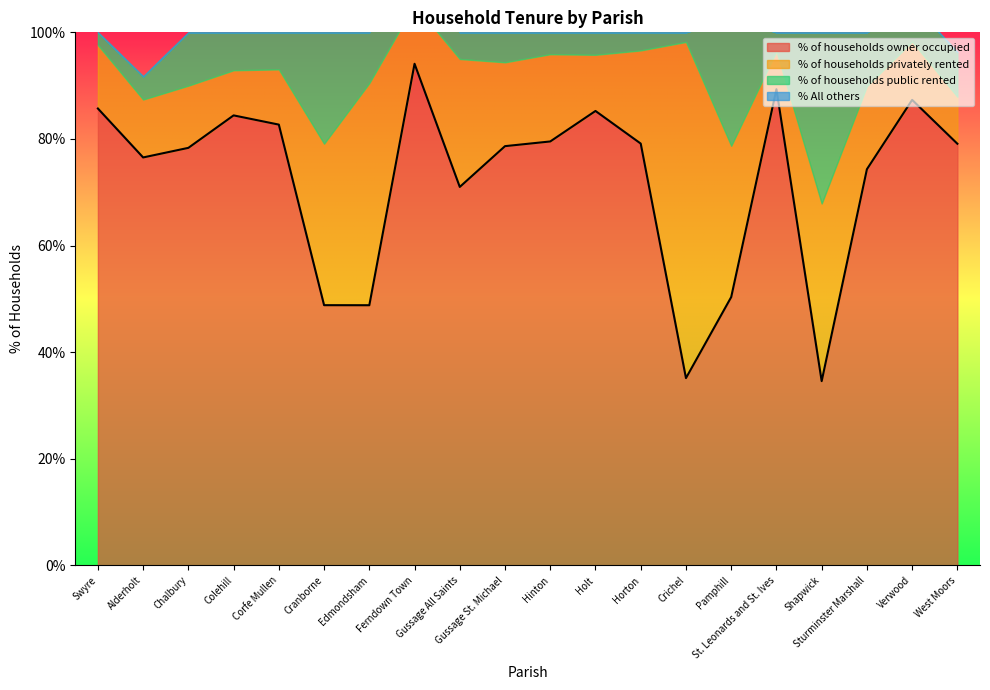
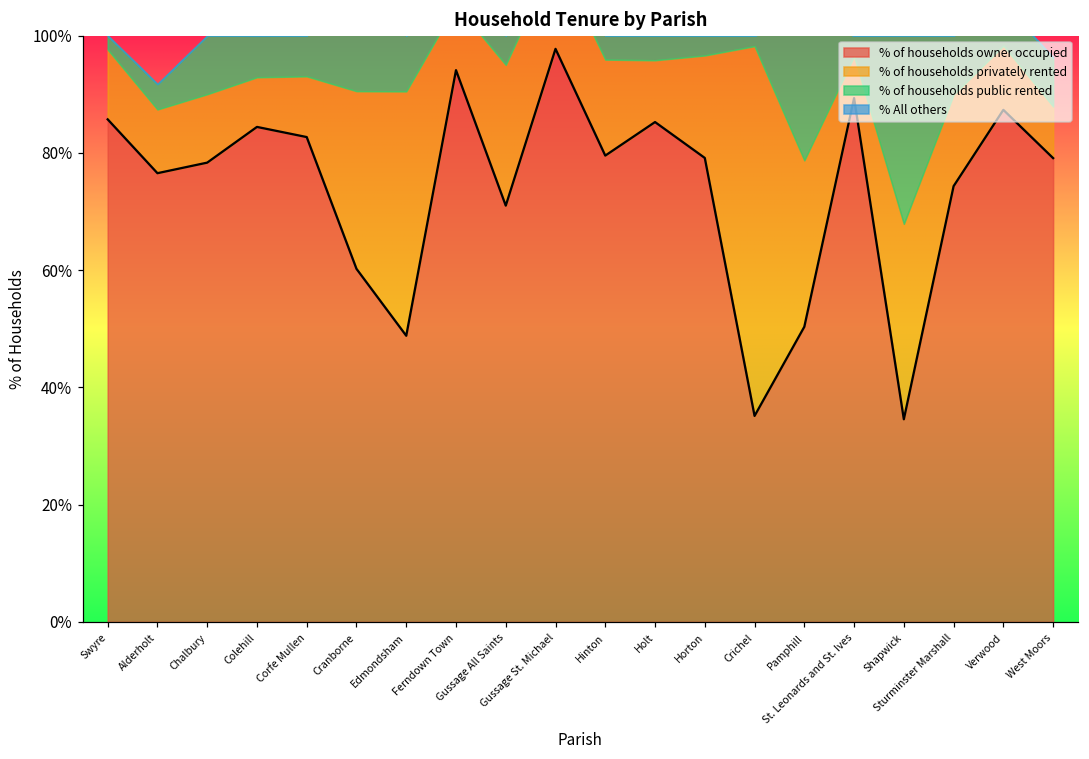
  {
    "% of households owner occupied": {
      "Swyre": "86%",
      "Alderholt": "77%",
      "Chalbury": "78%",
      "Colehill": "84%",
      "Corfe Mullen": "83%",
-     "Cranborne": "49%",
+     "Cranborne": "60%",
      "Edmondsham": "49%",
      "Ferndown Town": "94%",
      "Gussage All Saints": "71%",
-     "Gussage St. Michael": "79%",
+     "Gussage St. Michael": "98%",
      "Hinton": "80%",
      "Holt": "85%",
      "Horton": "79%",
      "Crichel": "35%",
      "Pamphill": "50%",
      "Shapwick": "35%",
      "Sturminster Marshall": "74%",
      "West Moors": "79%"
    },
    "% of households privately rented": {
      "Swyre": "12%",
      "Alderholt": "11%",
      "Chalbury": "12%",
      "Colehill": "8%",
      "Corfe Mullen": "10%",
      "Cranborne": "30%",
      "Edmondsham": "42%",
      "Gussage All Saints": "24%",
      "Hinton": "16%",
      "Holt": "11%",
      "Horton": "17%",
      "Crichel": "63%",
      "Pamphill": "28%",
      "Shapwick": "33%"
    },
    "% All others": {
      "Colehill": "7%",
      "St. Leonards and St. Ives": "3%"
    }
  }
